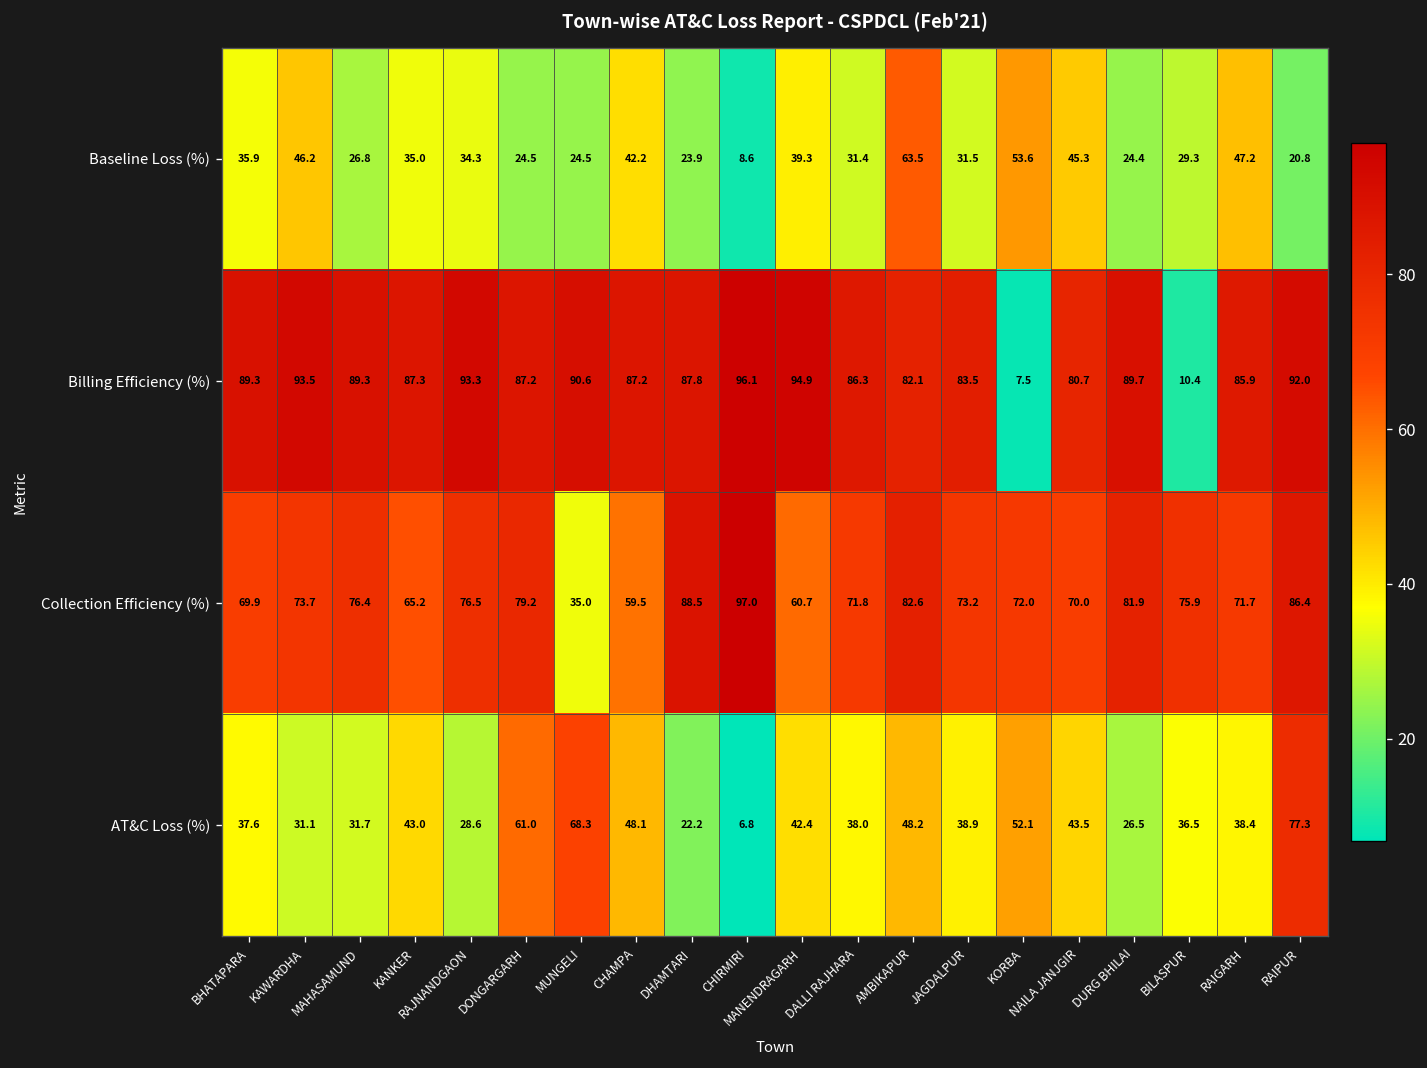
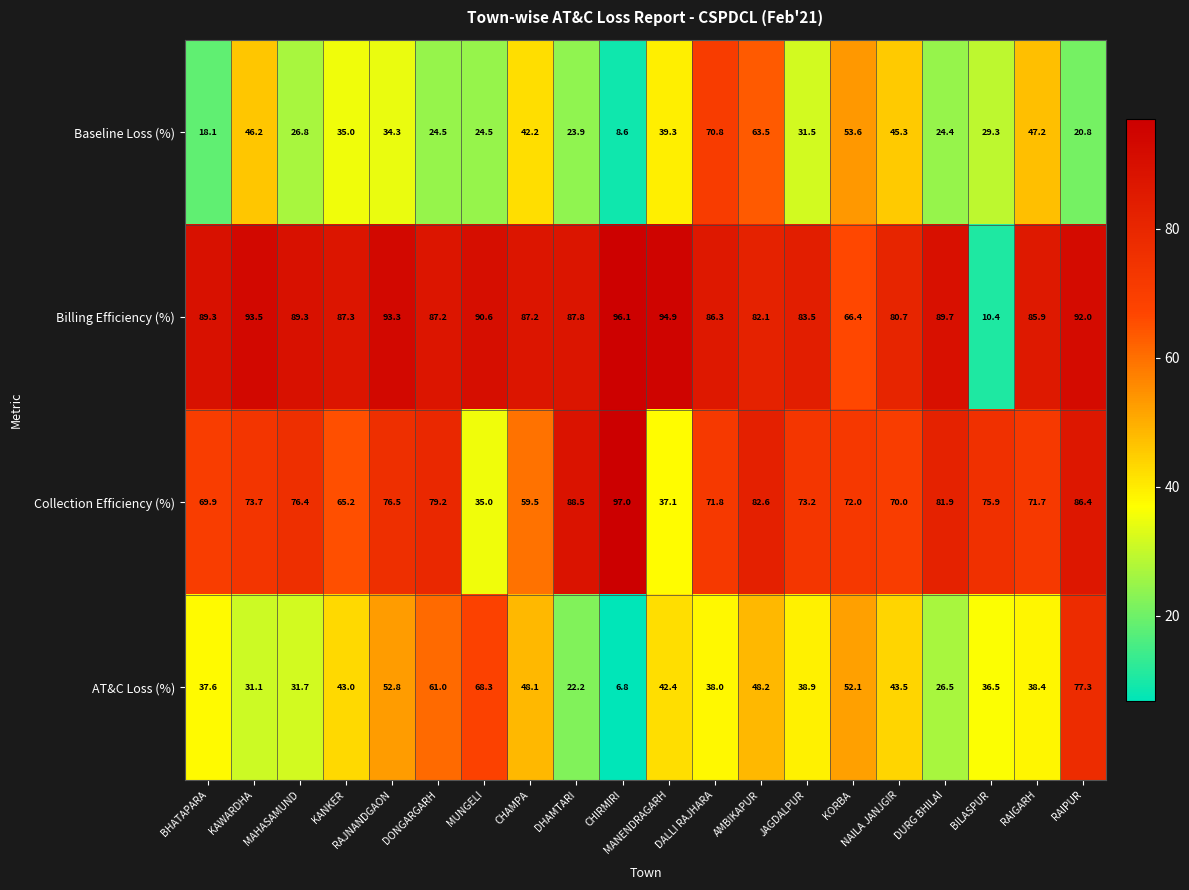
  {
    "Baseline Loss (%)": {
-     "BHATAPARA": 35.9,
+     "BHATAPARA": 18.1,
      "KAWARDHA": 46.2,
      "MAHASAMUND": 26.8,
      "KANKER": 35.0,
      "RAJNANDGAON": 34.3,
      "DONGARGARH": 24.5,
      "MUNGELI": 24.5,
      "CHAMPA": 42.2,
      "DHAMTARI": 23.9,
      "CHIRMIRI": 8.6,
      "MANENDRAGARH": 39.3,
-     "DALLI RAJHARA": 31.4,
+     "DALLI RAJHARA": 70.8,
      "AMBIKAPUR": 63.5,
      "JAGDALPUR": 31.5,
      "KORBA": 53.6,
      "NAILA JANJGIR": 45.3,
      "DURG BHILAI": 24.4,
      "BILASPUR": 29.3,
      "RAIGARH": 47.2,
      "RAIPUR": 20.8
    },
    "Billing Efficiency (%)": {
      "BHATAPARA": 89.3,
      "KAWARDHA": 93.5,
      "MAHASAMUND": 89.3,
      "KANKER": 87.3,
      "RAJNANDGAON": 93.3,
      "DONGARGARH": 87.2,
      "MUNGELI": 90.6,
      "CHAMPA": 87.2,
      "DHAMTARI": 87.8,
      "CHIRMIRI": 96.1,
      "MANENDRAGARH": 94.9,
      "DALLI RAJHARA": 86.3,
      "AMBIKAPUR": 82.1,
      "JAGDALPUR": 83.5,
-     "KORBA": 7.5,
+     "KORBA": 66.4,
      "NAILA JANJGIR": 80.7,
      "DURG BHILAI": 89.7,
      "BILASPUR": 10.4,
      "RAIGARH": 85.9,
      "RAIPUR": 92.0
    },
    "Collection Efficiency (%)": {
      "BHATAPARA": 69.9,
      "KAWARDHA": 73.7,
      "MAHASAMUND": 76.4,
      "KANKER": 65.2,
      "RAJNANDGAON": 76.5,
      "DONGARGARH": 79.2,
      "MUNGELI": 35.0,
      "CHAMPA": 59.5,
      "DHAMTARI": 88.5,
      "CHIRMIRI": 97.0,
-     "MANENDRAGARH": 60.7,
+     "MANENDRAGARH": 37.1,
      "DALLI RAJHARA": 71.8,
      "AMBIKAPUR": 82.6,
      "JAGDALPUR": 73.2,
      "KORBA": 72.0,
      "NAILA JANJGIR": 70.0,
      "DURG BHILAI": 81.9,
      "BILASPUR": 75.9,
      "RAIGARH": 71.7,
      "RAIPUR": 86.4
    },
    "AT&C Loss (%)": {
      "BHATAPARA": 37.6,
      "KAWARDHA": 31.1,
      "MAHASAMUND": 31.7,
      "KANKER": 43.0,
-     "RAJNANDGAON": 28.6,
+     "RAJNANDGAON": 52.8,
      "DONGARGARH": 61.0,
      "MUNGELI": 68.3,
      "CHAMPA": 48.1,
      "DHAMTARI": 22.2,
      "CHIRMIRI": 6.8,
      "MANENDRAGARH": 42.4,
      "DALLI RAJHARA": 38.0,
      "AMBIKAPUR": 48.2,
      "JAGDALPUR": 38.9,
      "KORBA": 52.1,
      "NAILA JANJGIR": 43.5,
      "DURG BHILAI": 26.5,
      "BILASPUR": 36.5,
      "RAIGARH": 38.4,
      "RAIPUR": 77.3
    }
  }
